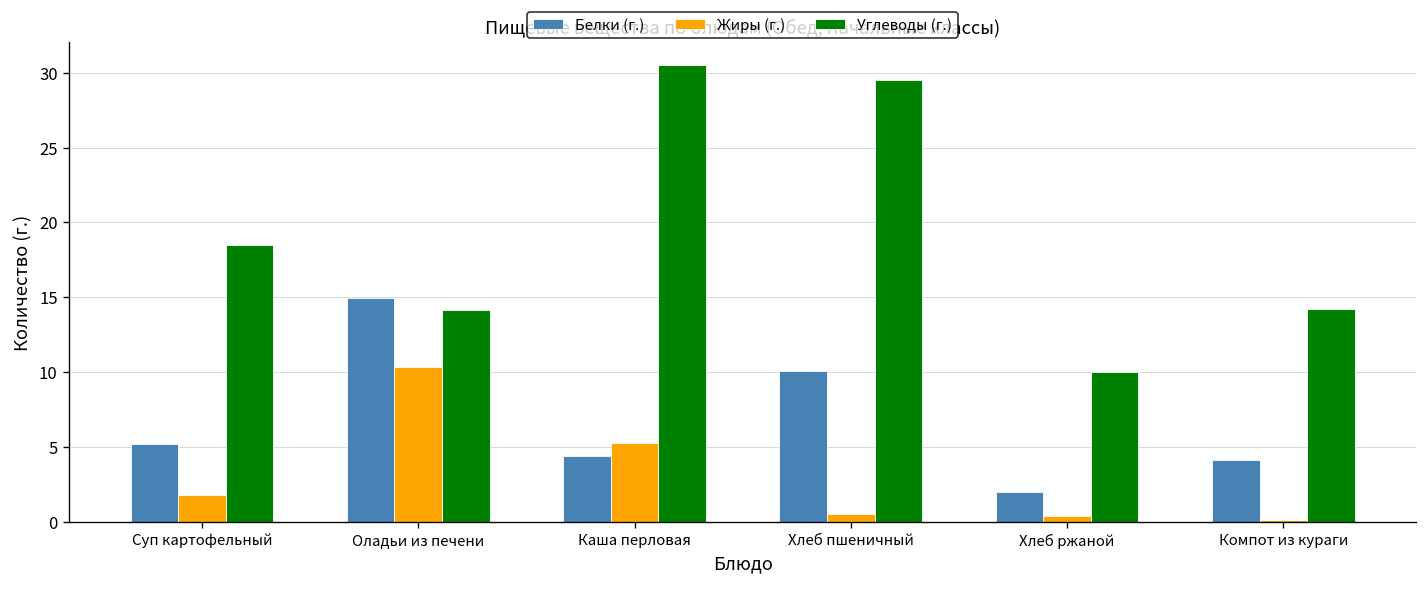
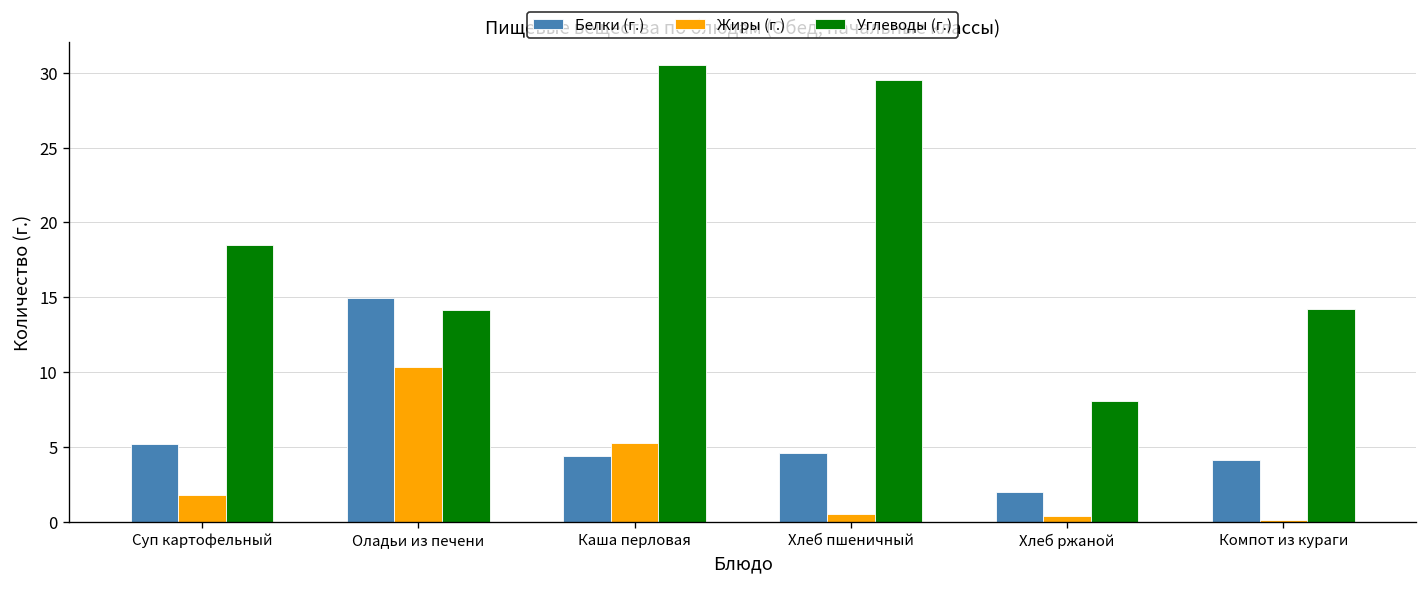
  {
    "Белки (г.)": {
      "Суп картофельный": 5.2,
      "Оладьи из печени": 14.9,
      "Каша перловая": 4.4,
-     "Хлеб пшеничный": 10.1,
+     "Хлеб пшеничный": 4.6,
      "Хлеб ржаной": 2.0,
      "Компот из кураги": 4.1
    },
    "Жиры (г.)": {
      "Суп картофельный": 1.8,
      "Оладьи из печени": 10.4,
      "Каша перловая": 5.3,
      "Хлеб пшеничный": 0.5,
      "Хлеб ржаной": 0.4
    },
    "Углеводы (г.)": {
      "Суп картофельный": 18.5,
      "Оладьи из печени": 14.2,
      "Каша перловая": 30.5,
      "Хлеб пшеничный": 29.5,
-     "Хлеб ржаной": 10.0,
+     "Хлеб ржаной": 8.1,
      "Компот из кураги": 14.2
    }
  }
